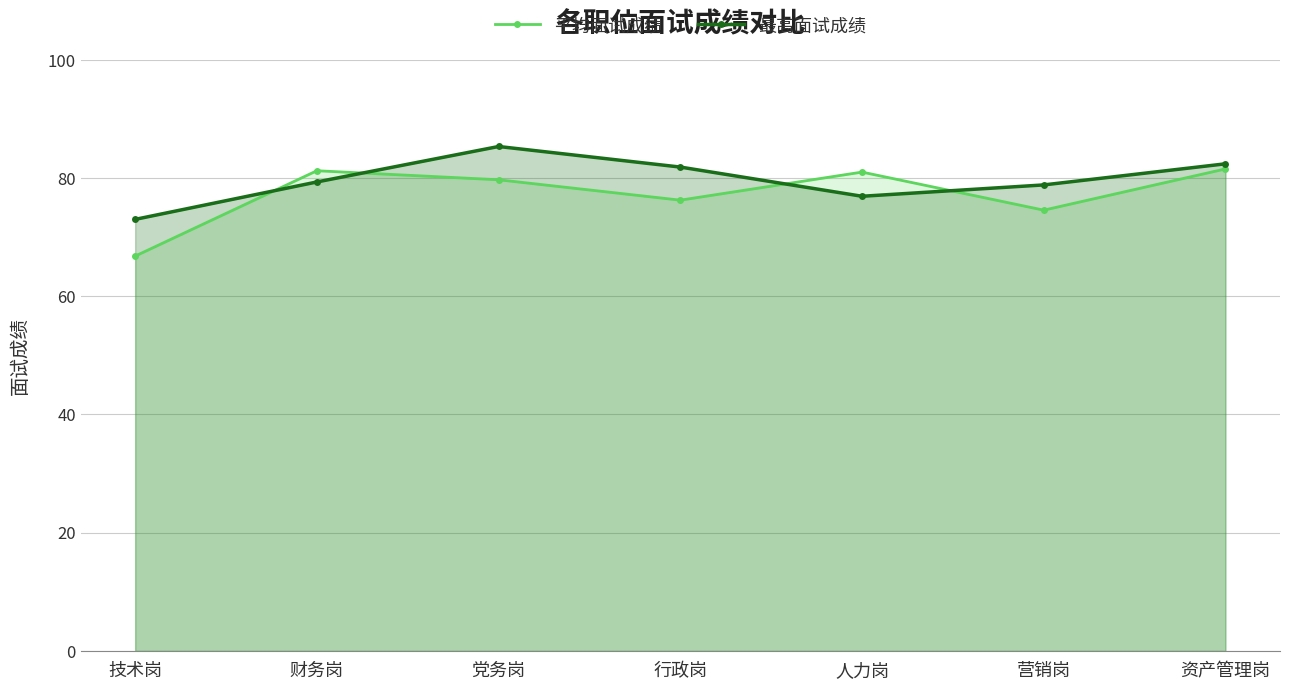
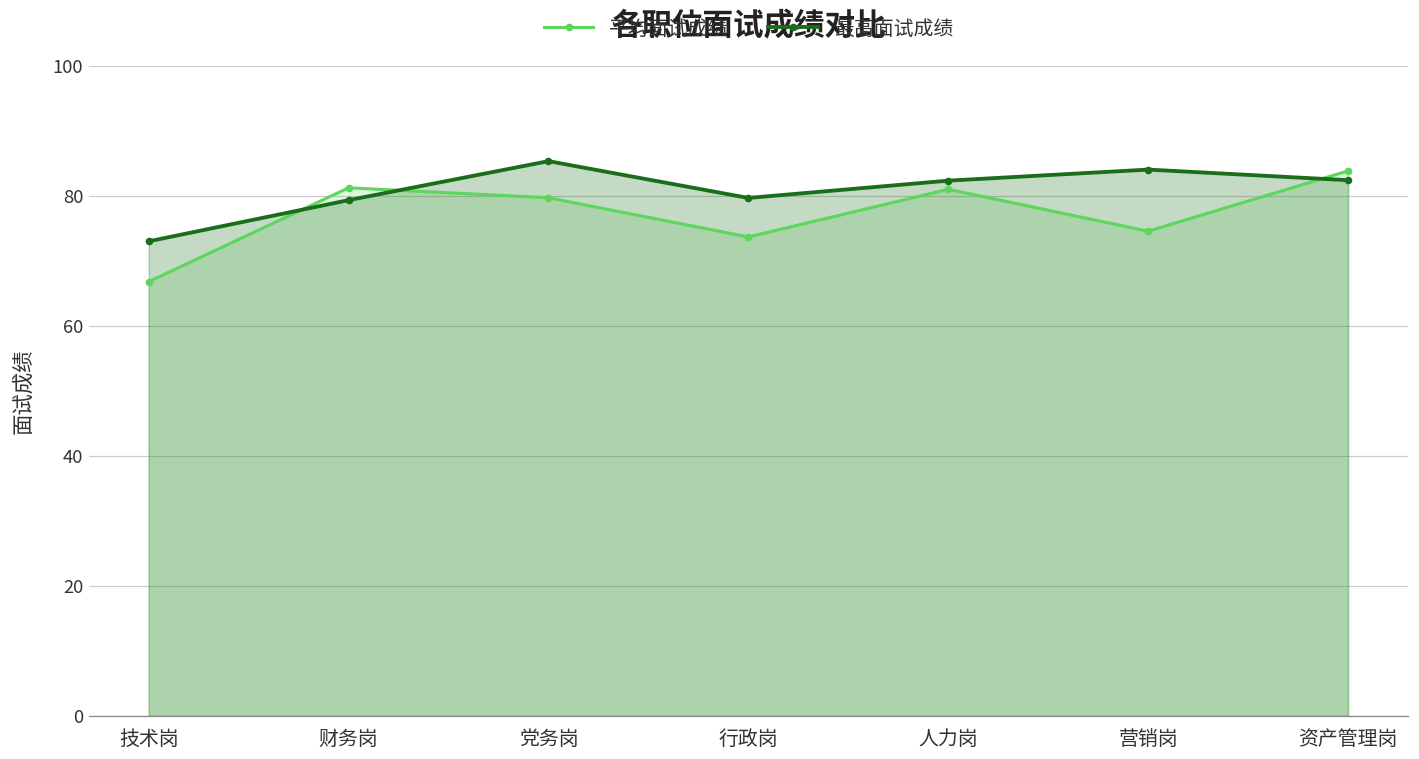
  {
    "平均面试成绩": {
      "技术岗": 67,
      "财务岗": 81,
      "党务岗": 80,
-     "行政岗": 76,
+     "行政岗": 74,
      "人力岗": 81,
      "营销岗": 75,
-     "资产管理岗": 82
+     "资产管理岗": 84
    },
    "最高面试成绩": {
      "技术岗": 73,
      "财务岗": 79,
      "党务岗": 85,
-     "行政岗": 82,
-     "人力岗": 77,
-     "营销岗": 79,
+     "行政岗": 80,
+     "人力岗": 82,
+     "营销岗": 84,
      "资产管理岗": 82
    }
  }
